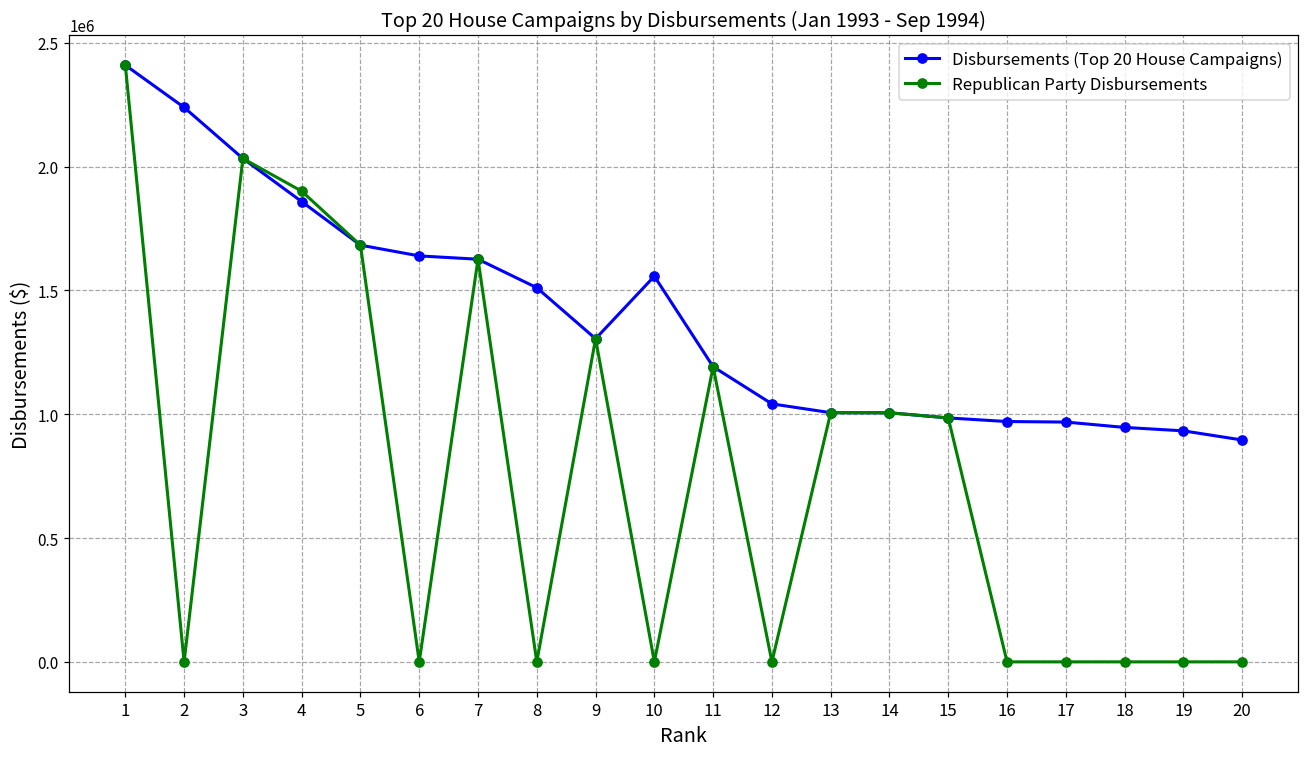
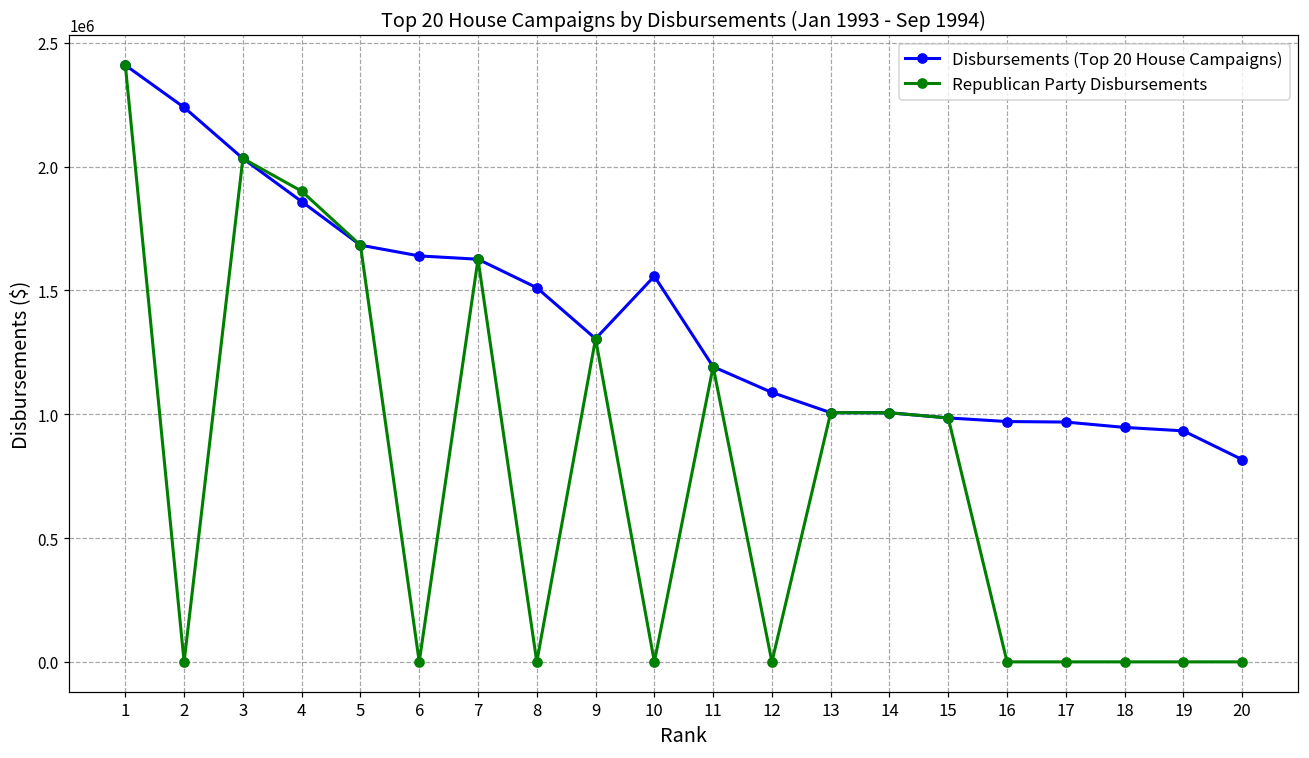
  {
    "Disbursements (Top 20 House Campaigns)": {
      "2": 2240000,
      "4": 1860000,
      "6": 1640000,
      "8": 1510000,
      "10": 1560000,
-     "12": 1040000,
+     "12": 1090000,
      "16": 970000,
      "17": 970000,
      "18": 950000,
      "19": 930000,
-     "20": 900000
+     "20": 820000
    },
    "Republican Party Disbursements": {
      "2": 0,
      "4": 1900000,
      "6": 0,
      "8": 0,
      "10": 0,
      "12": 0,
      "16": 0,
      "17": 0,
      "18": 0,
      "19": 0,
      "20": 0
    }
  }
